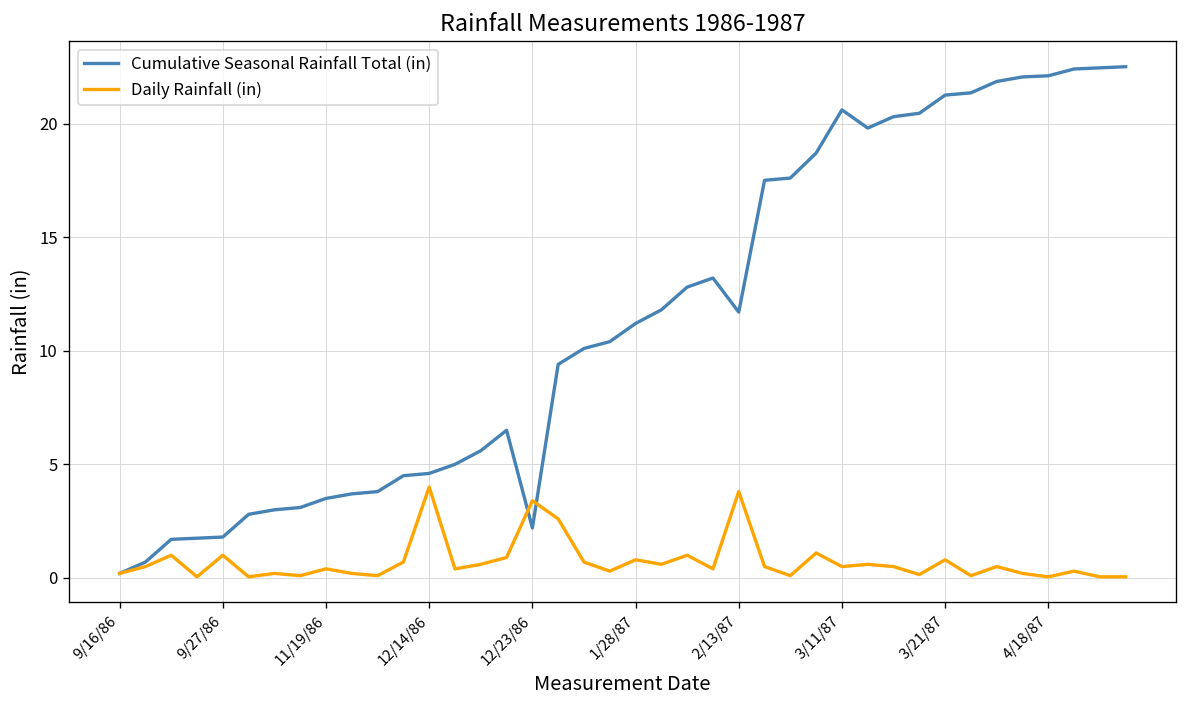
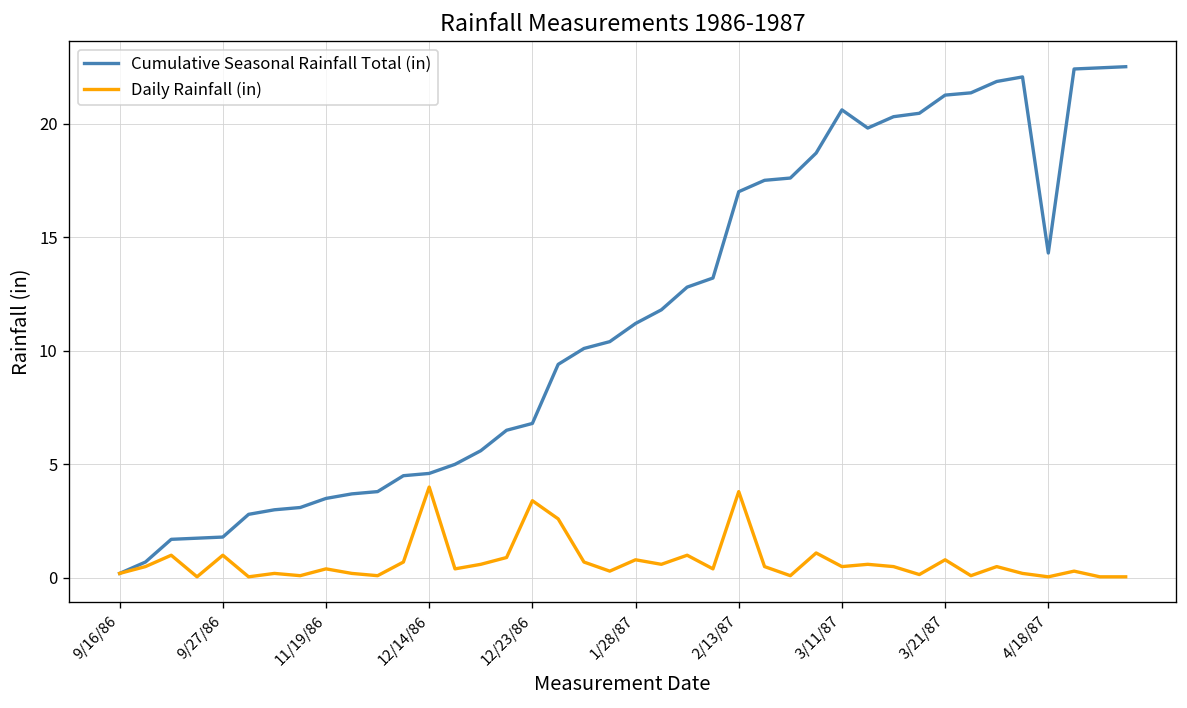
  {
    "Cumulative Seasonal Rainfall Total (in)": {
      "9/27/86": 1.8,
      "11/19/86": 3.5,
      "12/14/86": 4.6,
-     "12/23/86": 2.2,
+     "12/23/86": 6.8,
      "1/28/87": 11.2,
-     "2/13/87": 11.7,
+     "2/13/87": 17.0,
      "3/11/87": 20.6,
      "3/21/87": 21.3,
-     "4/18/87": 22.1
+     "4/18/87": 14.3
    },
    "Daily Rainfall (in)": {
      "9/27/86": 1.0,
      "11/19/86": 0.4,
      "12/14/86": 4.0,
      "12/23/86": 3.4,
      "1/28/87": 0.8,
      "2/13/87": 3.8,
      "3/11/87": 0.5,
      "3/21/87": 0.8,
      "4/18/87": 0.1
    }
  }
